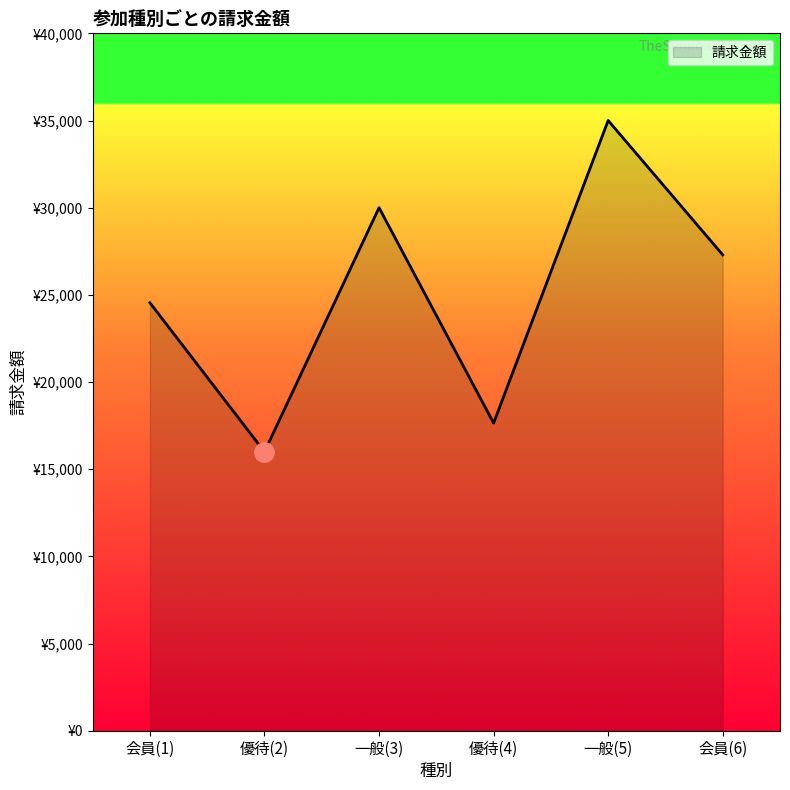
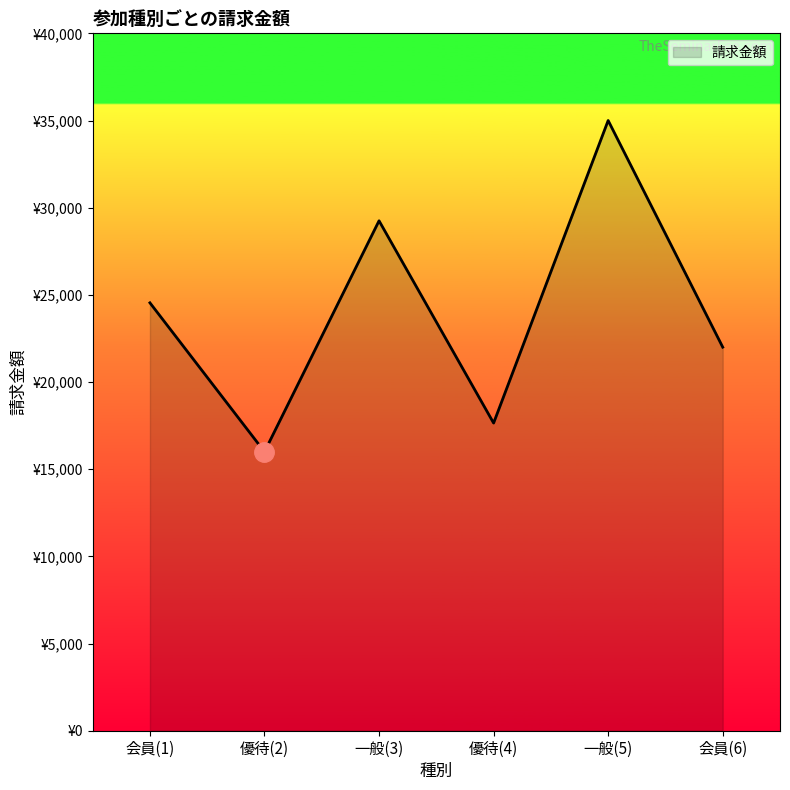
  {
    "請求金額": {
      "会員(1)": "¥24,500",
-     "一般(3)": "¥30,000",
+     "一般(3)": "¥29,200",
      "優待(4)": "¥17,600",
      "一般(5)": "¥35,000",
-     "会員(6)": "¥27,300"
+     "会員(6)": "¥22,000"
    }
  }
